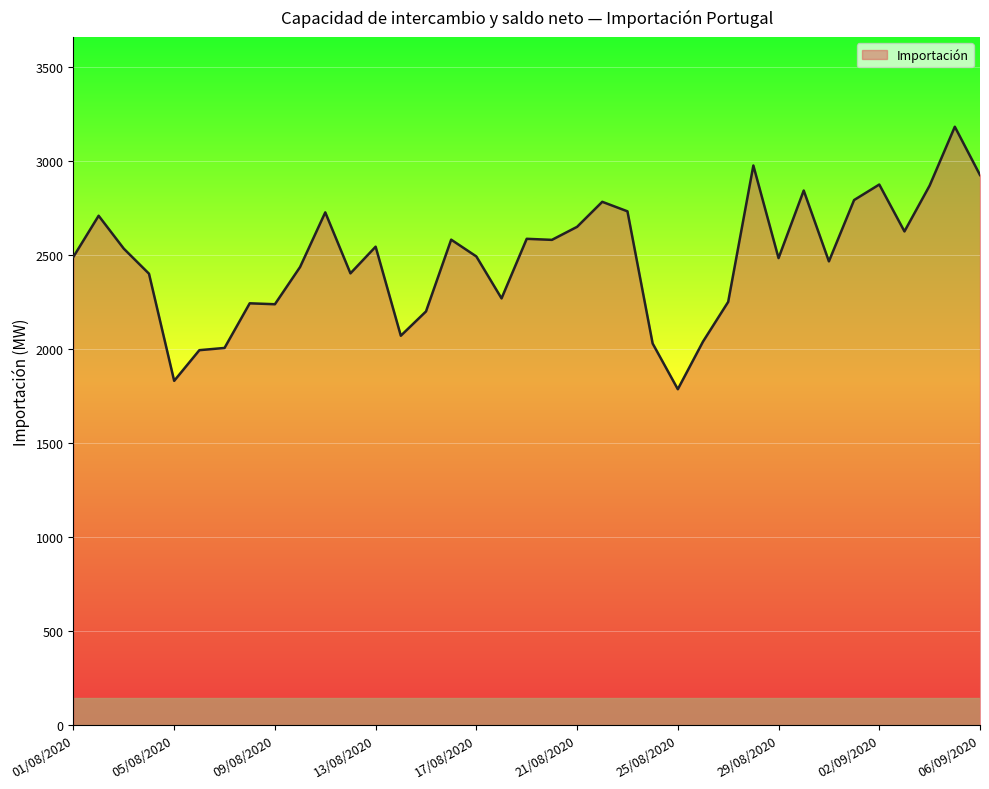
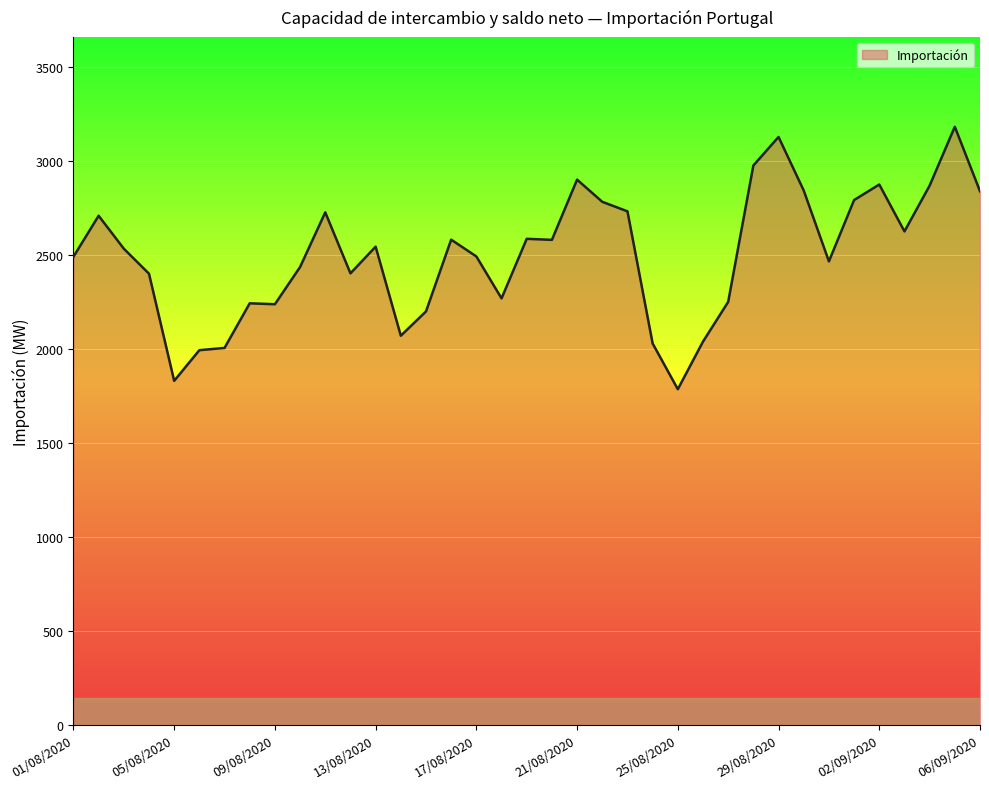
  {
    "01/08/2020": 2490,
    "05/08/2020": 1830,
    "09/08/2020": 2240,
    "13/08/2020": 2550,
    "17/08/2020": 2490,
-   "21/08/2020": 2650,
+   "21/08/2020": 2900,
    "25/08/2020": 1790,
-   "29/08/2020": 2480,
+   "29/08/2020": 3130,
    "02/09/2020": 2880,
-   "06/09/2020": 2930
+   "06/09/2020": 2840
  }
